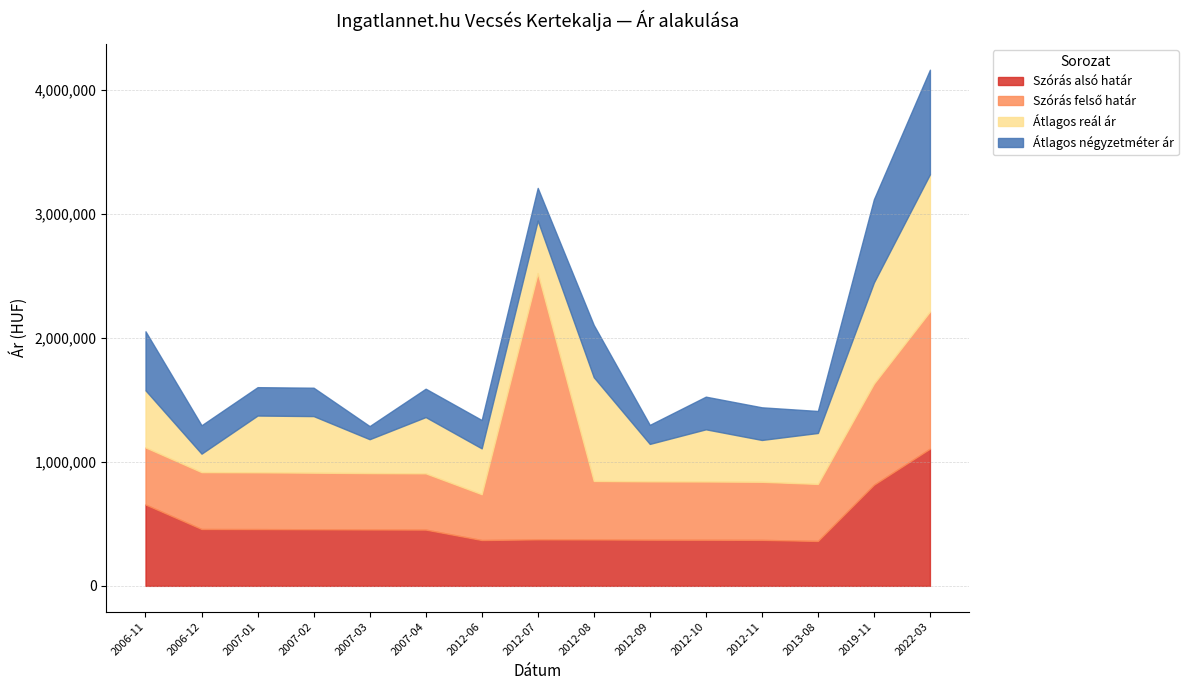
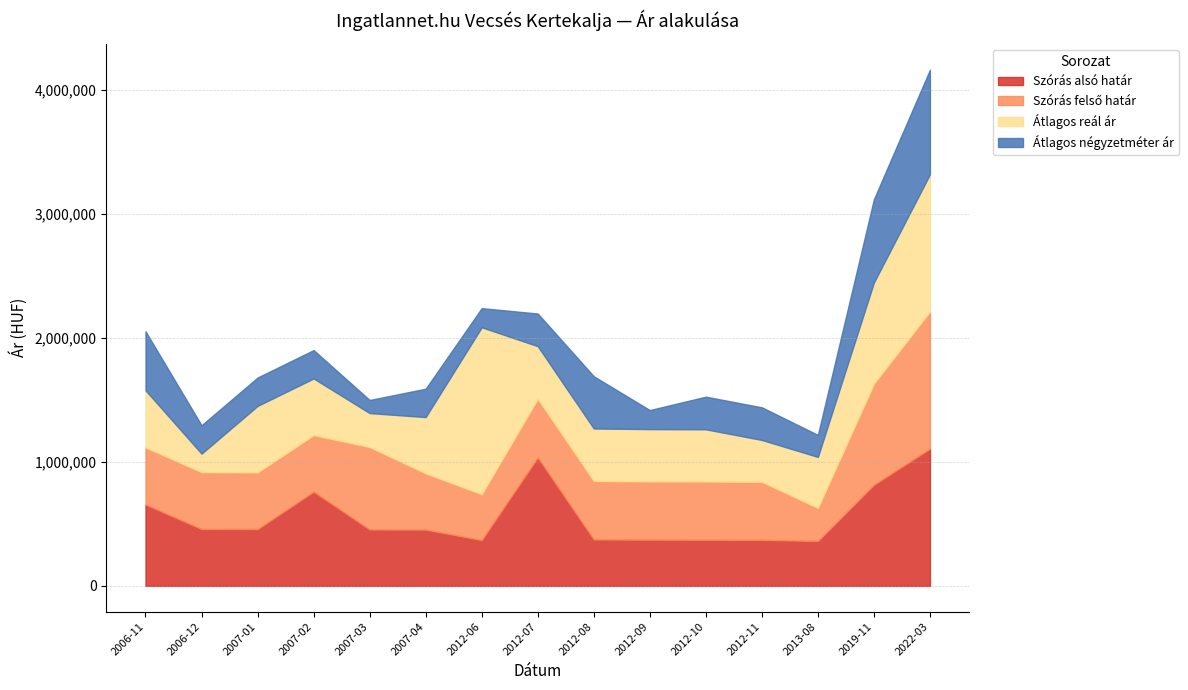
  {
    "Szórás alsó határ": {
      "2006-11": "660,000",
      "2006-12": "460,000",
      "2007-01": "460,000",
-     "2007-02": "460,000",
+     "2007-02": "760,000",
      "2007-03": "450,000",
      "2007-04": "450,000",
      "2012-06": "370,000",
-     "2012-07": "380,000",
+     "2012-07": "1,040,000",
      "2012-08": "370,000",
      "2012-09": "370,000",
      "2012-10": "370,000",
      "2012-11": "370,000",
      "2013-08": "360,000",
      "2019-11": "820,000",
      "2022-03": "1,110,000"
    },
    "Szórás felső határ": {
      "2006-11": "460,000",
      "2006-12": "460,000",
      "2007-01": "460,000",
      "2007-02": "460,000",
-     "2007-03": "450,000",
+     "2007-03": "670,000",
      "2007-04": "450,000",
      "2012-06": "370,000",
-     "2012-07": "2,150,000",
+     "2012-07": "470,000",
      "2012-08": "470,000",
      "2012-09": "470,000",
      "2012-10": "470,000",
      "2012-11": "470,000",
-     "2013-08": "460,000",
+     "2013-08": "270,000",
      "2019-11": "820,000",
      "2022-03": "1,110,000"
    },
    "Átlagos reál ár": {
      "2006-11": "460,000",
      "2006-12": "150,000",
-     "2007-01": "460,000",
+     "2007-01": "540,000",
      "2007-02": "460,000",
      "2007-03": "270,000",
      "2007-04": "450,000",
-     "2012-06": "370,000",
+     "2012-06": "1,350,000",
      "2012-07": "420,000",
-     "2012-08": "840,000",
-     "2012-09": "300,000",
+     "2012-08": "420,000",
+     "2012-09": "420,000",
      "2012-10": "420,000",
      "2012-11": "340,000",
      "2013-08": "410,000",
      "2019-11": "820,000",
      "2022-03": "1,110,000"
    },
    "Átlagos négyzetméter ár": {
      "2006-11": "480,000",
      "2006-12": "230,000",
      "2007-01": "230,000",
      "2007-02": "230,000",
      "2007-03": "110,000",
      "2007-04": "230,000",
-     "2012-06": "230,000",
+     "2012-06": "150,000",
      "2012-07": "260,000",
      "2012-08": "420,000",
      "2012-09": "150,000",
      "2012-10": "260,000",
      "2012-11": "260,000",
      "2013-08": "180,000",
      "2019-11": "670,000",
      "2022-03": "840,000"
    }
  }
